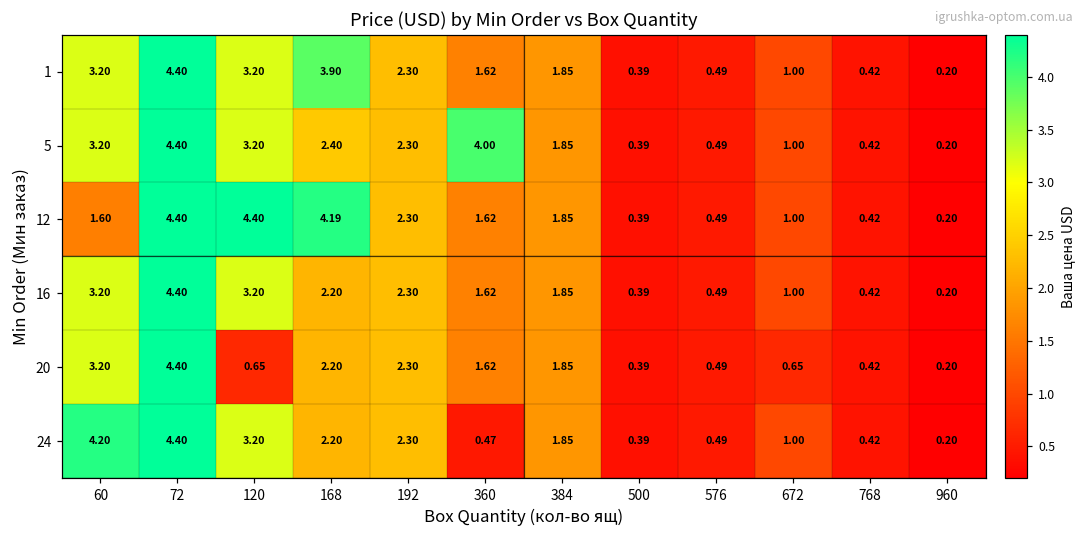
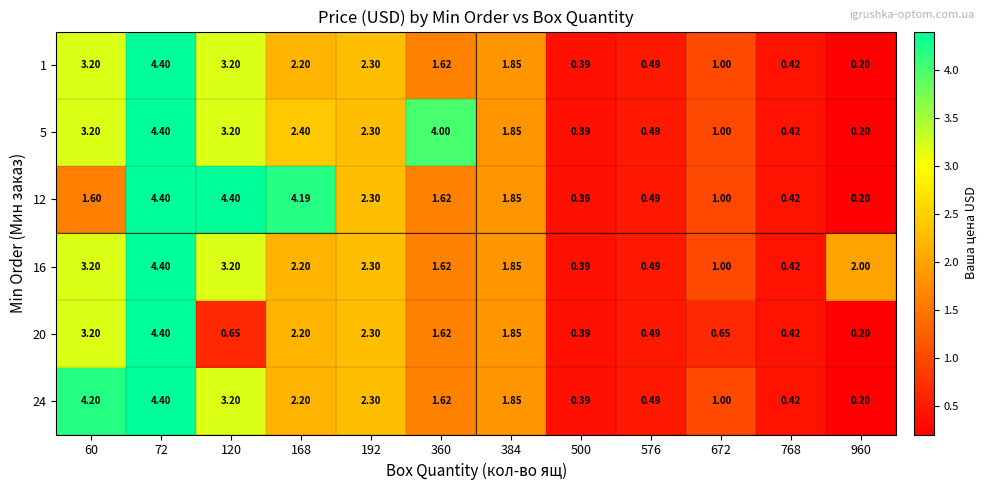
  {
    "1": {
      "60": 3.20,
      "72": 4.40,
      "120": 3.20,
-     "168": 3.90,
+     "168": 2.20,
      "192": 2.30,
      "360": 1.62,
      "384": 1.85,
      "500": 0.39,
      "576": 0.49,
      "672": 1.00,
      "768": 0.42,
      "960": 0.20
    },
    "5": {
      "60": 3.20,
      "72": 4.40,
      "120": 3.20,
      "168": 2.40,
      "192": 2.30,
      "360": 4.00,
      "384": 1.85,
      "500": 0.39,
      "576": 0.49,
      "672": 1.00,
      "768": 0.42,
      "960": 0.20
    },
    "12": {
      "60": 1.60,
      "72": 4.40,
      "120": 4.40,
      "168": 4.19,
      "192": 2.30,
      "360": 1.62,
      "384": 1.85,
      "500": 0.39,
      "576": 0.49,
      "672": 1.00,
      "768": 0.42,
      "960": 0.20
    },
    "16": {
      "60": 3.20,
      "72": 4.40,
      "120": 3.20,
      "168": 2.20,
      "192": 2.30,
      "360": 1.62,
      "384": 1.85,
      "500": 0.39,
      "576": 0.49,
      "672": 1.00,
      "768": 0.42,
-     "960": 0.20
+     "960": 2.00
    },
    "20": {
      "60": 3.20,
      "72": 4.40,
      "120": 0.65,
      "168": 2.20,
      "192": 2.30,
      "360": 1.62,
      "384": 1.85,
      "500": 0.39,
      "576": 0.49,
      "672": 0.65,
      "768": 0.42,
      "960": 0.20
    },
    "24": {
      "60": 4.20,
      "72": 4.40,
      "120": 3.20,
      "168": 2.20,
      "192": 2.30,
-     "360": 0.47,
+     "360": 1.62,
      "384": 1.85,
      "500": 0.39,
      "576": 0.49,
      "672": 1.00,
      "768": 0.42,
      "960": 0.20
    }
  }
